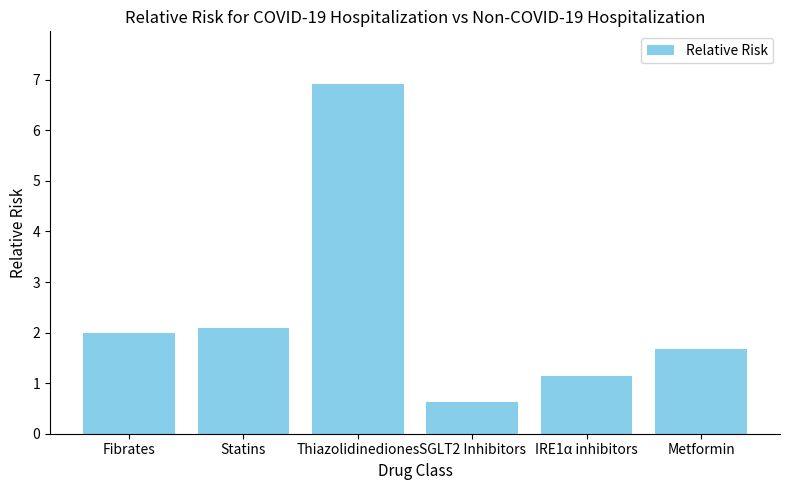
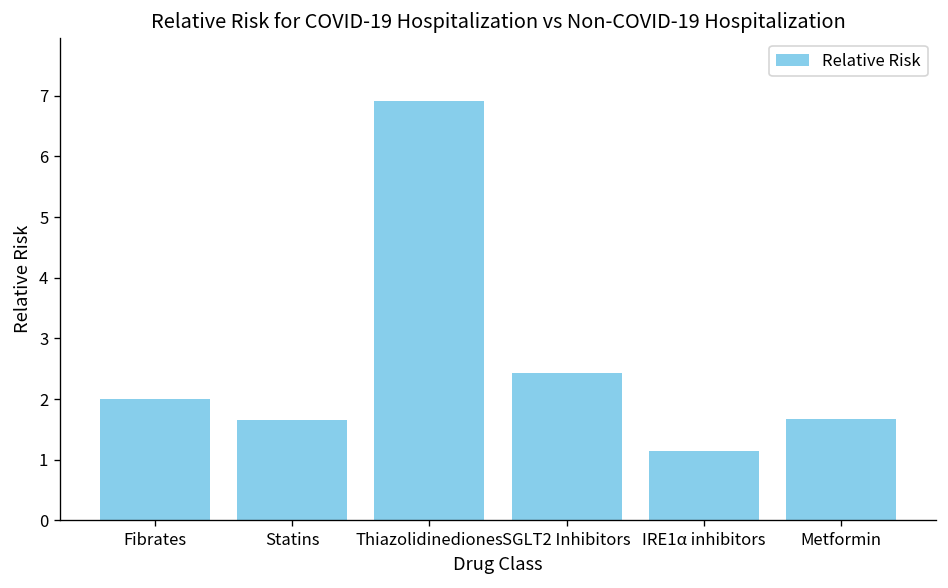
  {
    "Fibrates": 2.0,
-   "Statins": 2.1,
+   "Statins": 1.7,
    "Thiazolidinediones": 6.9,
-   "SGLT2 Inhibitors": 0.6,
+   "SGLT2 Inhibitors": 2.4,
    "IRE1α inhibitors": 1.2,
    "Metformin": 1.7
  }
